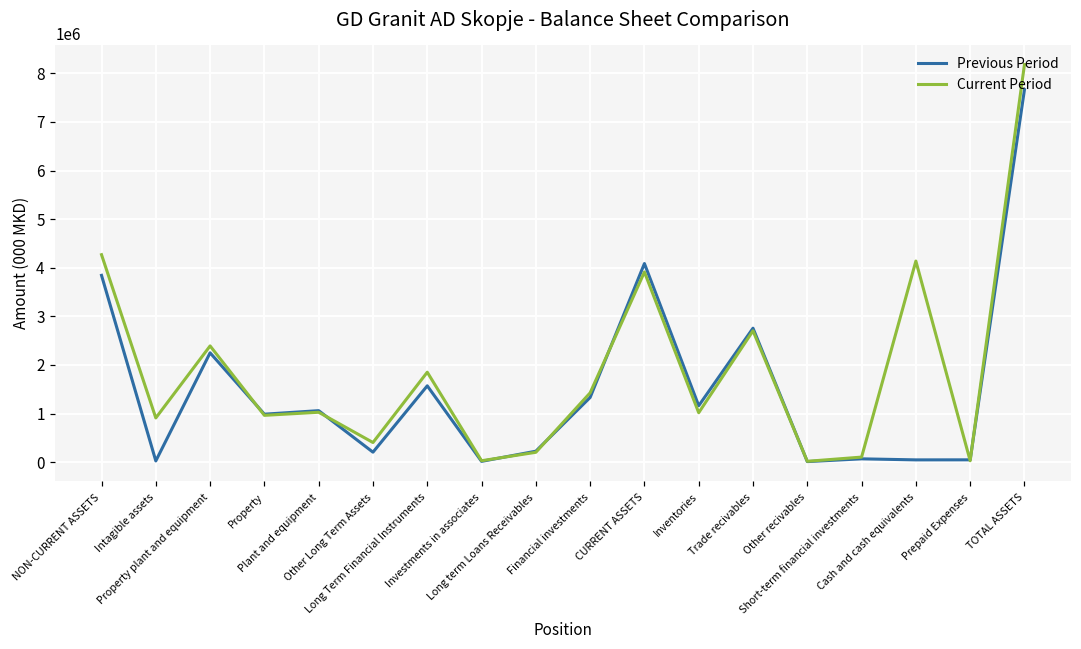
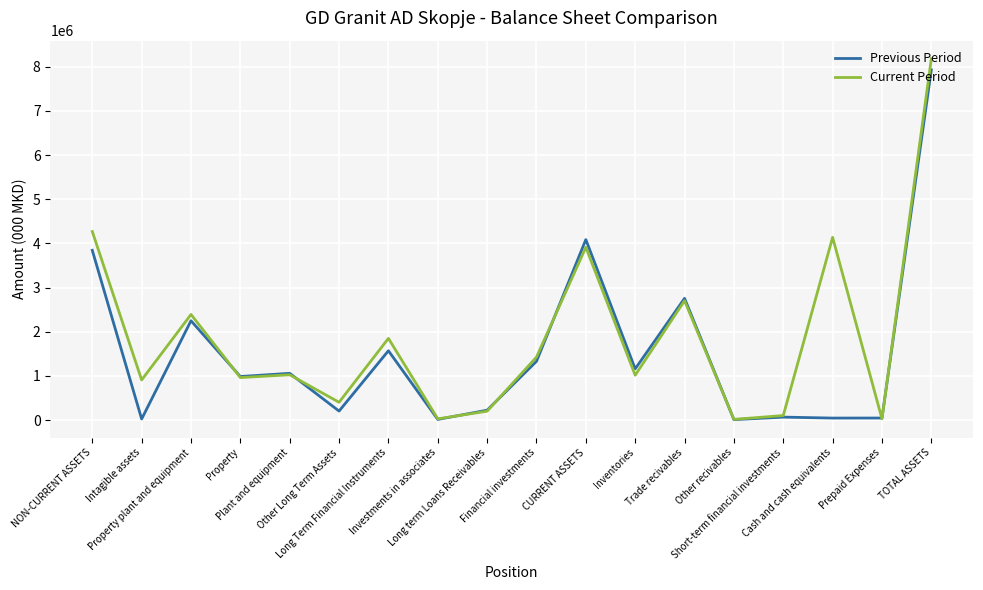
  {
    "Previous Period": {
      "NON-CURRENT ASSETS": 3800000,
      "Intagible assets": 0,
      "Property plant and equipment": 2200000,
      "Other Long Term Assets": 200000,
      "Long Term Financial Instruments": 1600000,
      "Financial investments": 1300000,
      "CURRENT ASSETS": 4100000,
      "Inventories": 1200000,
      "Cash and cash equivalents": 0,
-     "TOTAL ASSETS": 7700000
+     "TOTAL ASSETS": 7900000
    },
    "Current Period": {
      "NON-CURRENT ASSETS": 4300000,
      "Intagible assets": 900000,
      "Property plant and equipment": 2400000,
      "Other Long Term Assets": 400000,
      "Long Term Financial Instruments": 1900000,
      "Financial investments": 1400000,
      "CURRENT ASSETS": 3900000,
      "Inventories": 1000000,
      "Cash and cash equivalents": 4100000,
      "TOTAL ASSETS": 8200000
    }
  }
